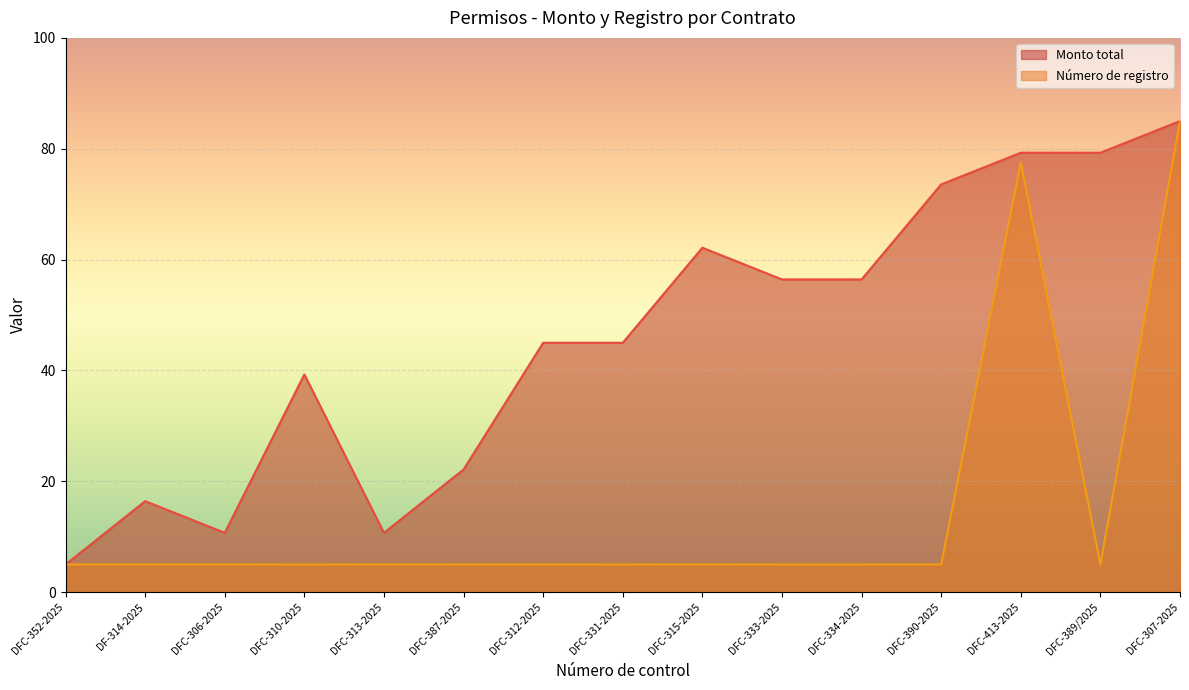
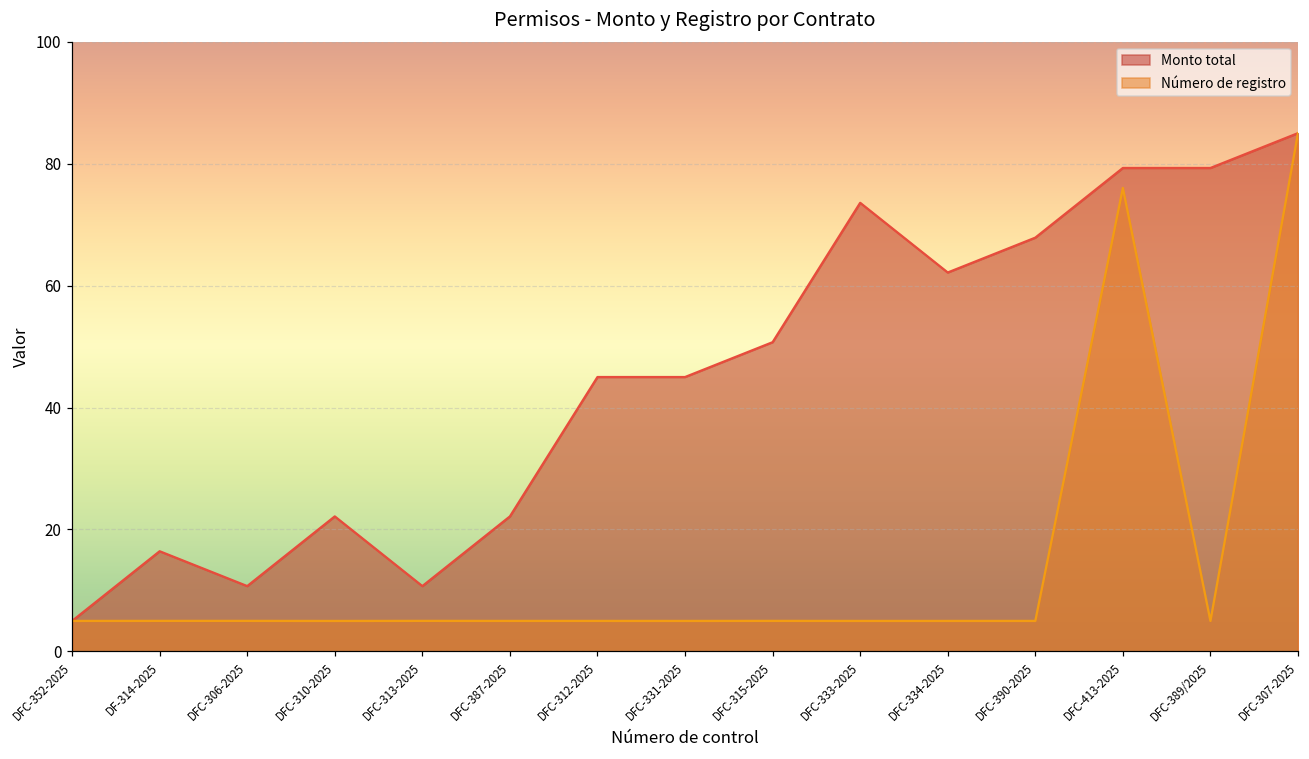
  {
    "Monto total": {
      "DF-314-2025": 16,
      "DFC-306-2025": 11,
-     "DFC-310-2025": 39,
+     "DFC-310-2025": 22,
      "DFC-313-2025": 11,
      "DFC-387-2025": 22,
      "DFC-312-2025": 45,
      "DFC-331-2025": 45,
-     "DFC-315-2025": 62,
-     "DFC-333-2025": 56,
-     "DFC-334-2025": 56,
-     "DFC-390-2025": 74,
+     "DFC-315-2025": 51,
+     "DFC-333-2025": 74,
+     "DFC-334-2025": 62,
+     "DFC-390-2025": 68,
      "DFC-413-2025": 79,
      "DFC-389/2025": 79
    },
    "Número de registro": {
      "DF-314-2025": 5,
      "DFC-306-2025": 5,
      "DFC-310-2025": 5,
      "DFC-313-2025": 5,
      "DFC-387-2025": 5,
      "DFC-312-2025": 5,
      "DFC-331-2025": 5,
      "DFC-315-2025": 5,
      "DFC-333-2025": 5,
      "DFC-334-2025": 5,
      "DFC-390-2025": 5,
-     "DFC-413-2025": 78,
+     "DFC-413-2025": 76,
      "DFC-389/2025": 5
    }
  }
